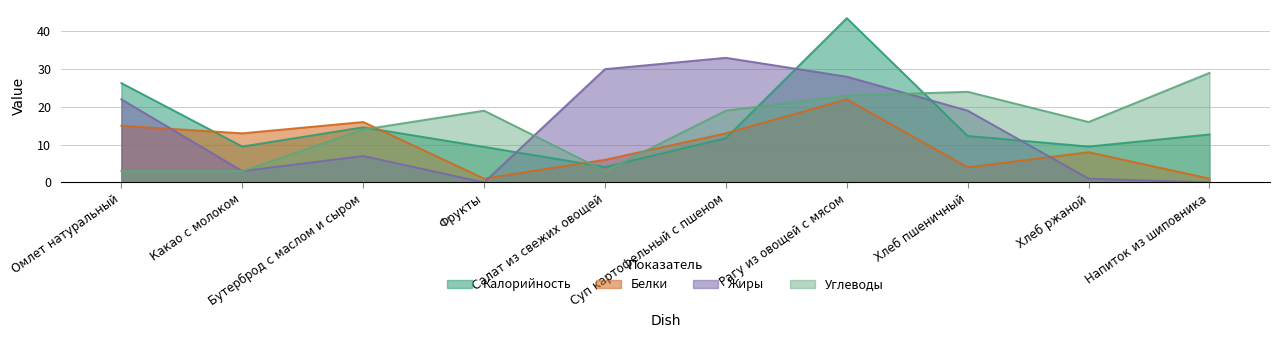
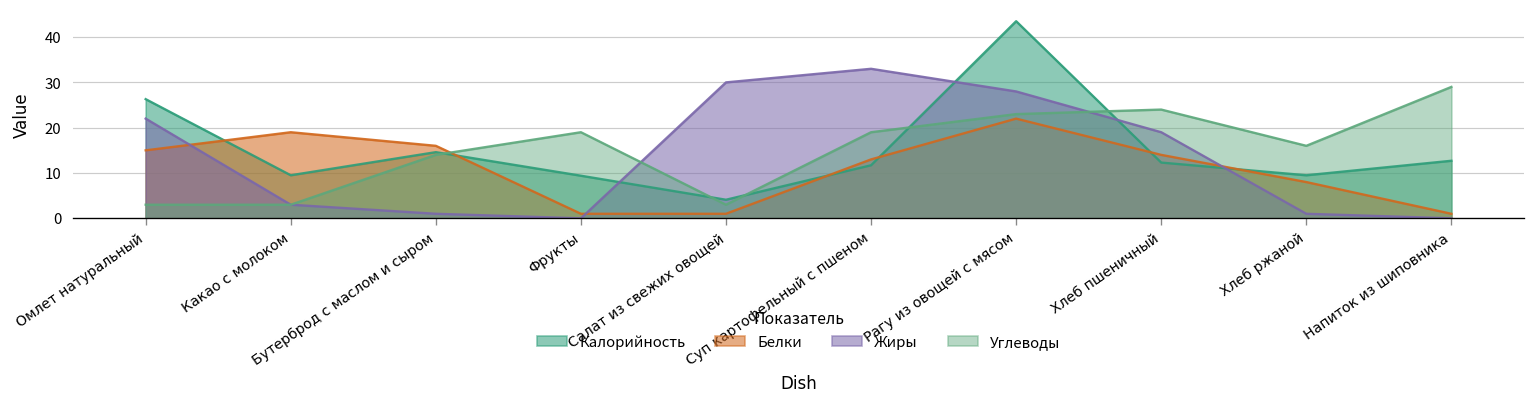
  {
    "Белки": {
      "Омлет натуральный": 15,
-     "Какао с молоком": 13,
+     "Какао с молоком": 19,
      "Бутерброд с маслом и сыром": 16,
      "Фрукты": 1,
-     "Салат из свежих овощей": 6,
+     "Салат из свежих овощей": 1,
      "Суп картофельный с пшеном": 13,
      "Рагу из овощей с мясом": 22,
-     "Хлеб пшеничный": 4,
+     "Хлеб пшеничный": 14,
      "Хлеб ржаной": 8,
      "Напиток из шиповника": 1
    },
    "Жиры": {
      "Омлет натуральный": 22,
-     "Бутерброд с маслом и сыром": 7,
+     "Бутерброд с маслом и сыром": 1,
      "Фрукты": 0,
      "Салат из свежих овощей": 30,
      "Суп картофельный с пшеном": 33,
      "Рагу из овощей с мясом": 28,
      "Хлеб пшеничный": 19,
      "Хлеб ржаной": 1,
      "Напиток из шиповника": 0
    }
  }
